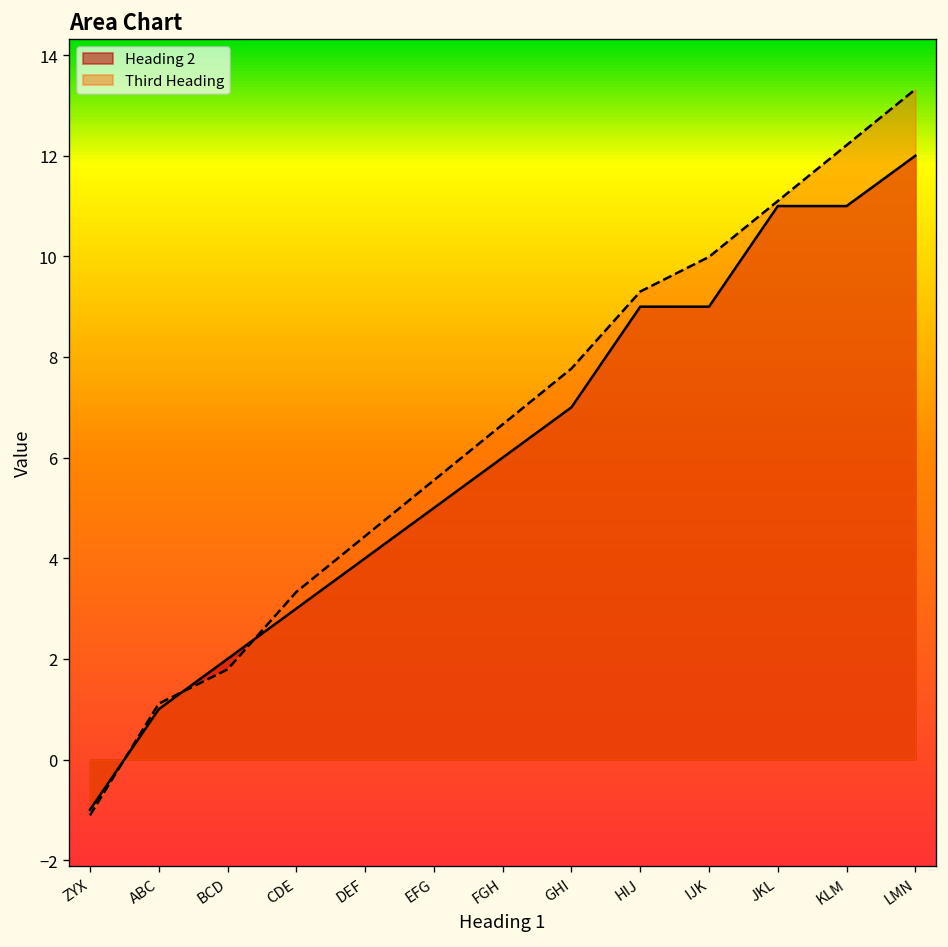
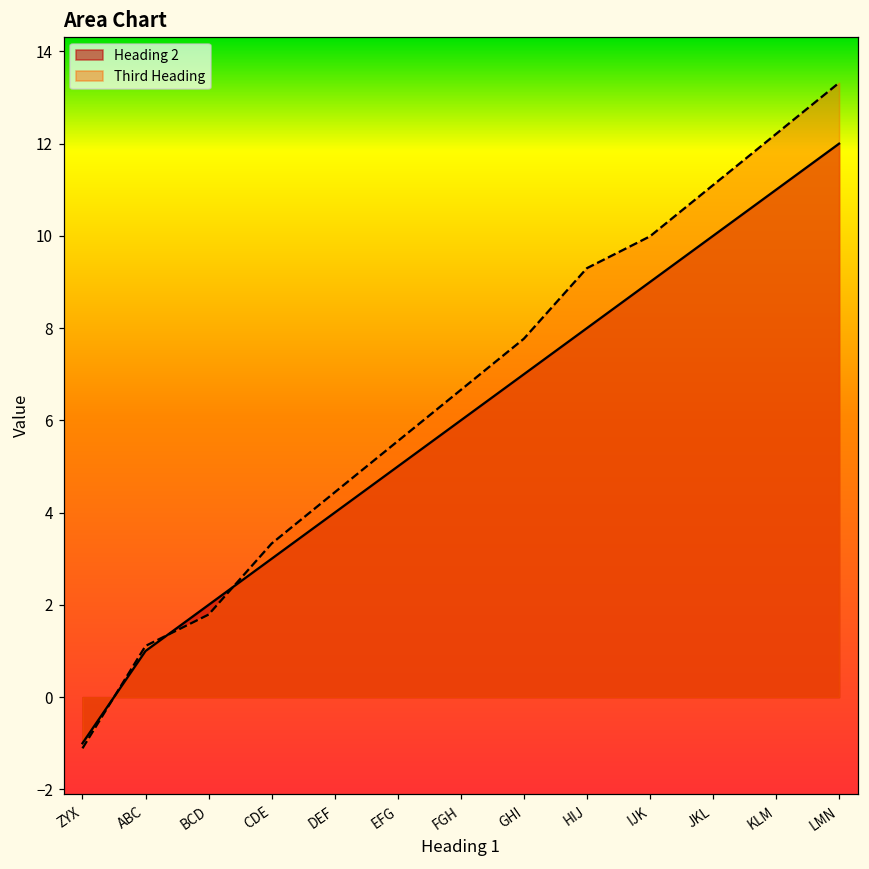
  {
    "Heading 2": {
-     "HIJ": 9,
-     "JKL": 11
+     "HIJ": 8,
+     "JKL": 10
    }
  }
